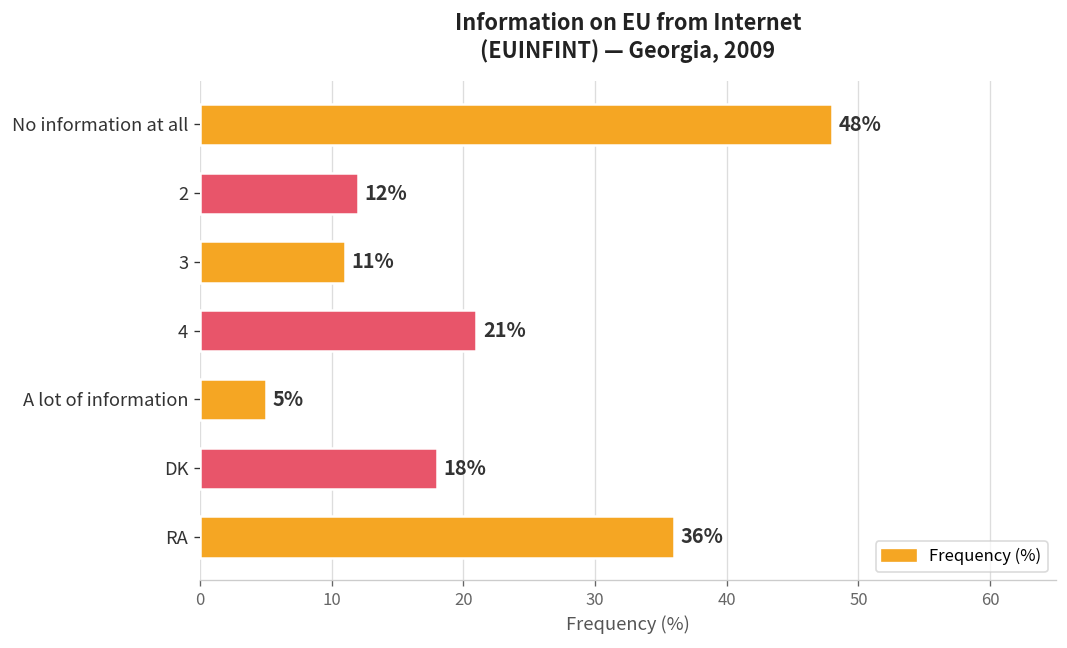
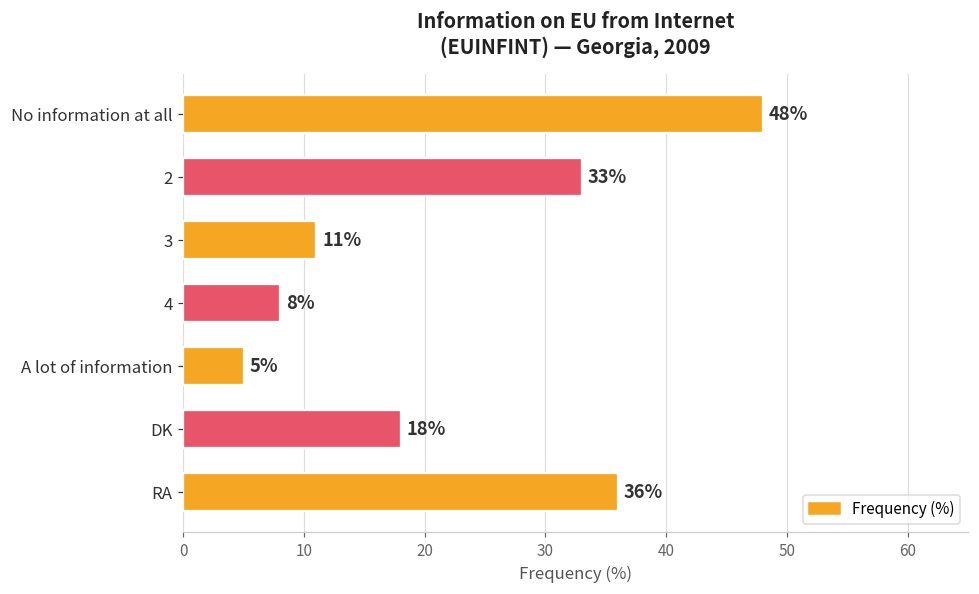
  {
    "No information at all": "48%",
-   "2": "12%",
+   "2": "33%",
    "3": "11%",
-   "4": "21%",
+   "4": "8%",
    "A lot of information": "5%",
    "DK": "18%",
    "RA": "36%"
  }
